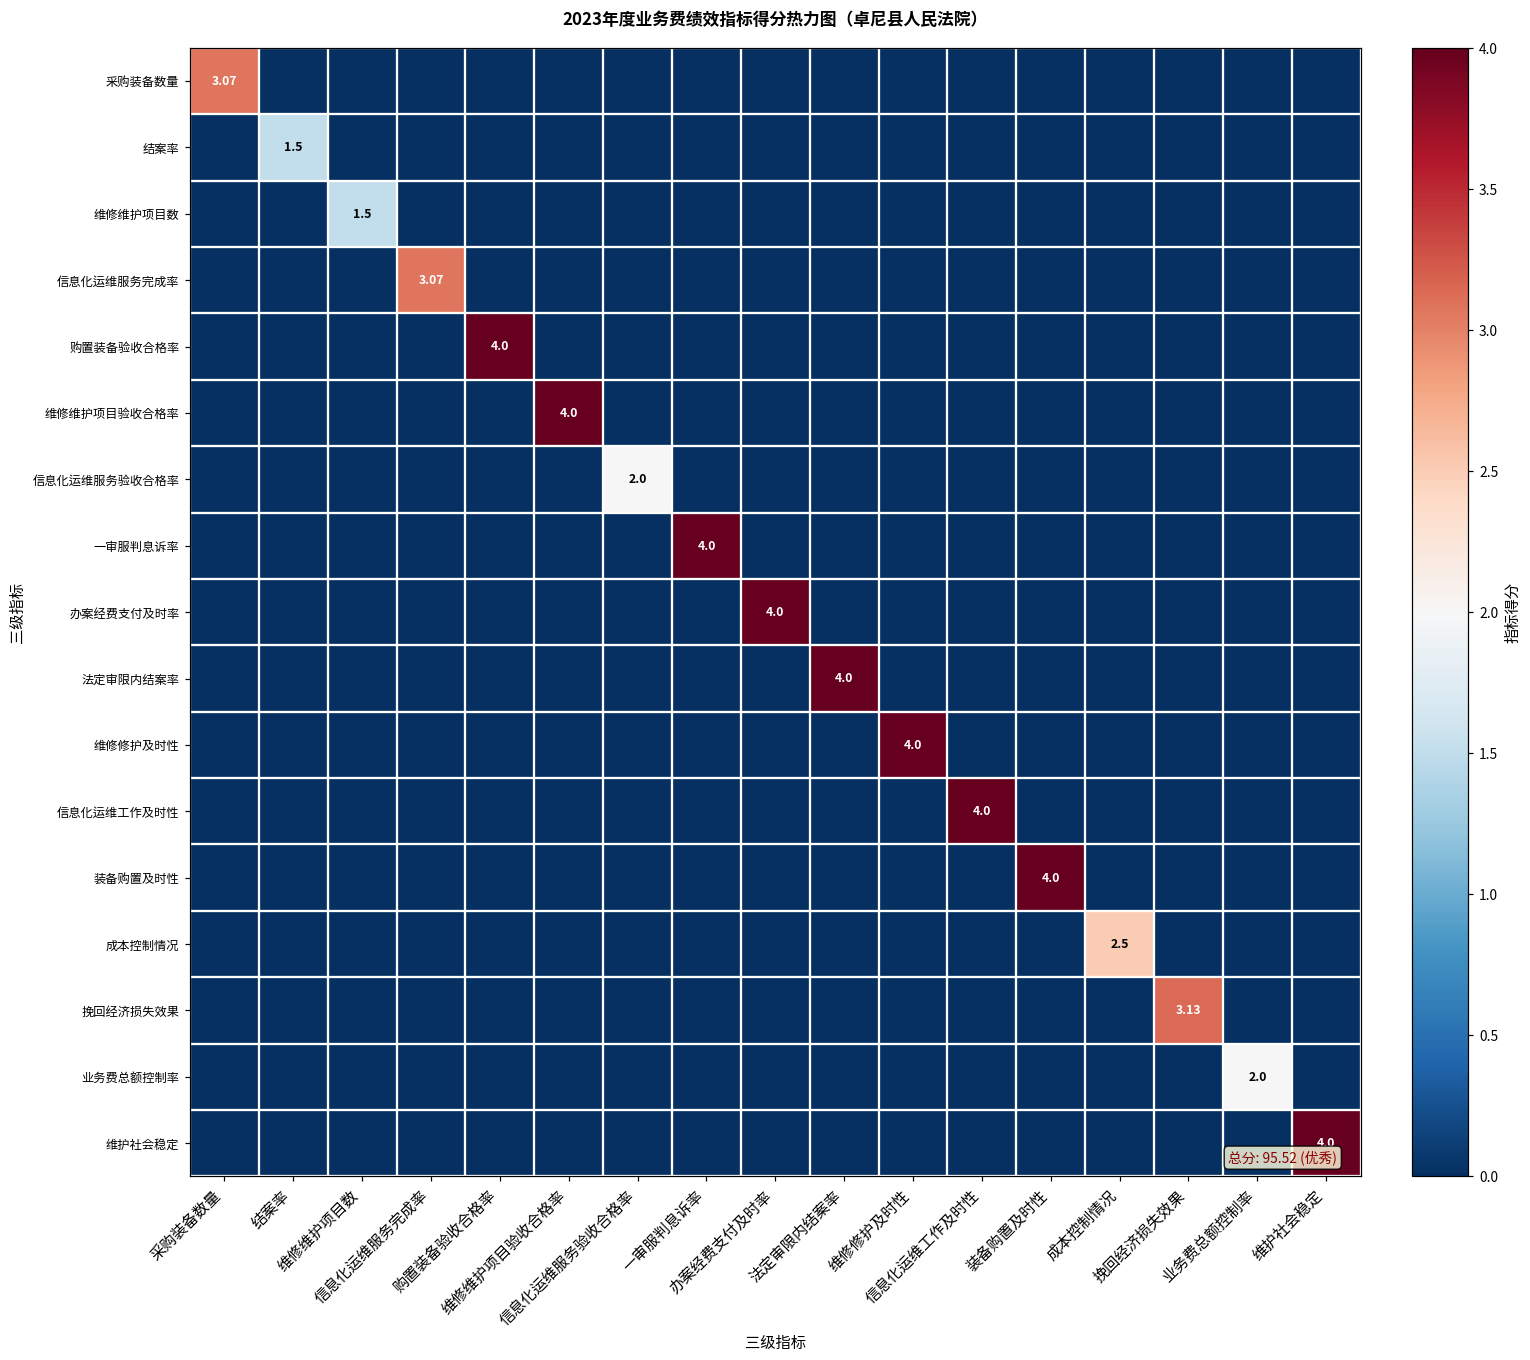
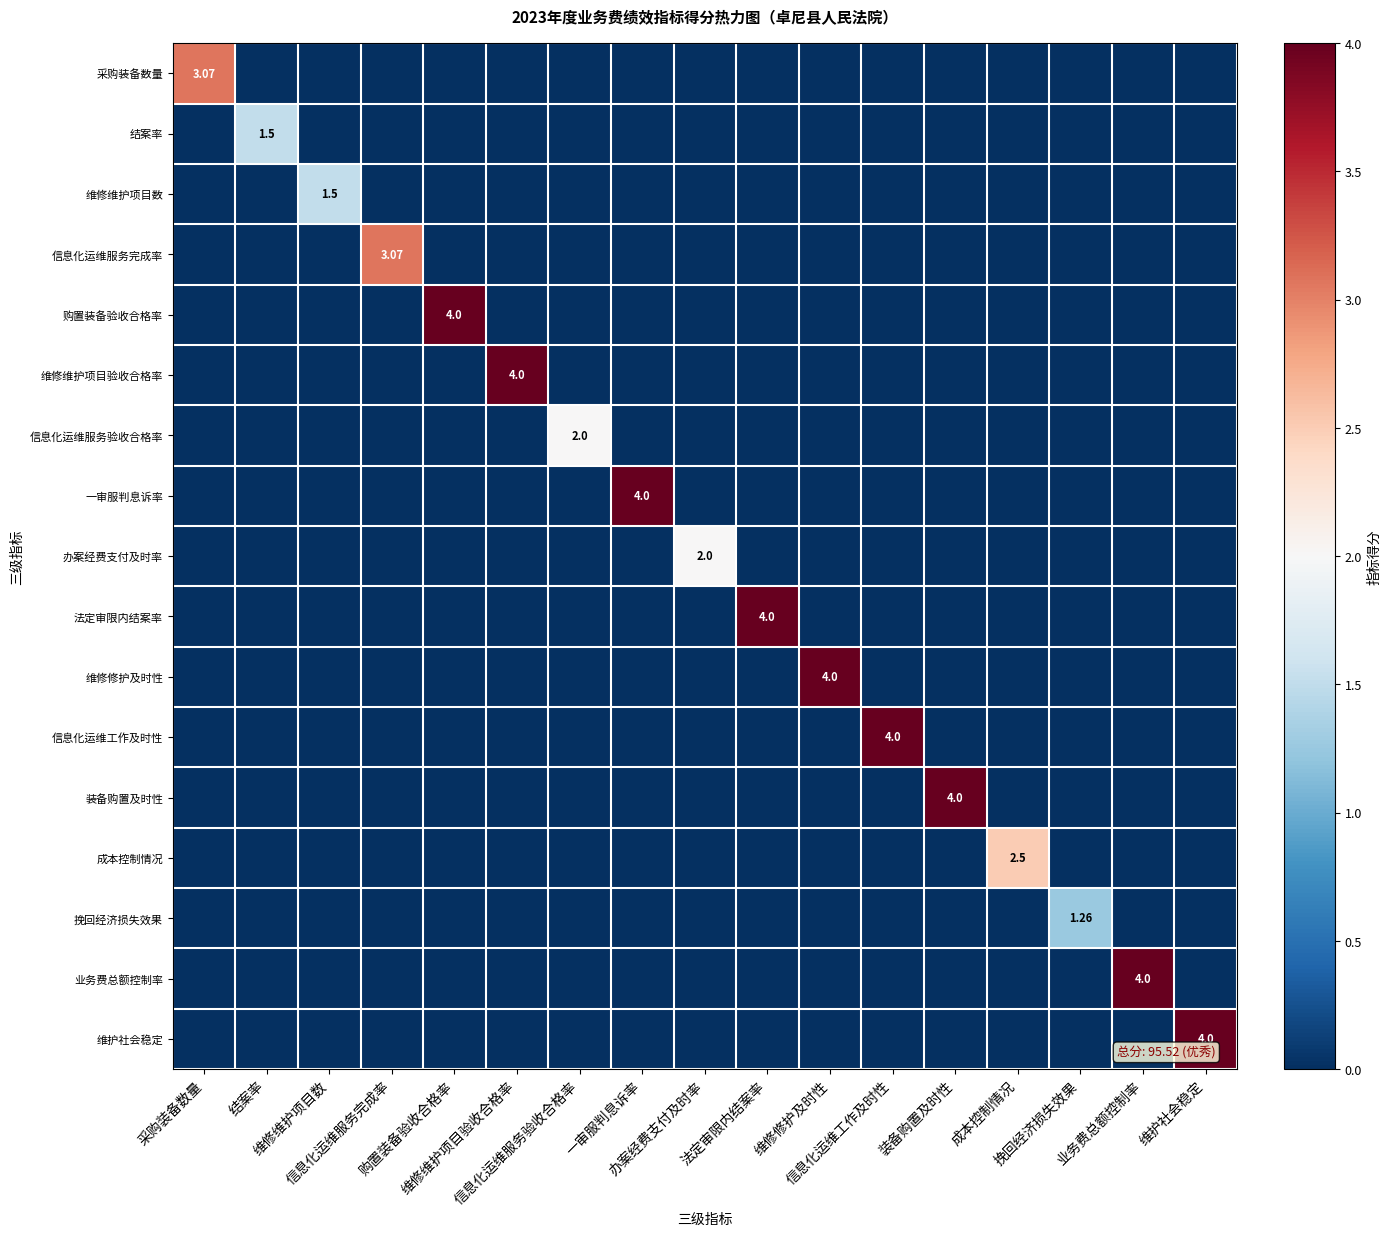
  {
    "采购装备数量": {
      "采购装备数量": 3.07
    },
    "结案率": {
      "结案率": 1.5
    },
    "维修维护项目数": {
      "维修维护项目数": 1.5
    },
    "信息化运维服务完成率": {
      "信息化运维服务完成率": 3.07
    },
    "购置装备验收合格率": {
      "购置装备验收合格率": 4.0
    },
    "维修维护项目验收合格率": {
      "维修维护项目验收合格率": 4.0
    },
    "信息化运维服务验收合格率": {
      "信息化运维服务验收合格率": 2.0
    },
    "一审服判息诉率": {
      "一审服判息诉率": 4.0
    },
    "办案经费支付及时率": {
-     "办案经费支付及时率": 4.0
+     "办案经费支付及时率": 2.0
    },
    "法定审限内结案率": {
      "法定审限内结案率": 4.0
    },
    "维修修护及时性": {
      "维修修护及时性": 4.0
    },
    "信息化运维工作及时性": {
      "信息化运维工作及时性": 4.0
    },
    "装备购置及时性": {
      "装备购置及时性": 4.0
    },
    "成本控制情况": {
      "成本控制情况": 2.5
    },
    "挽回经济损失效果": {
-     "挽回经济损失效果": 3.13
+     "挽回经济损失效果": 1.26
    },
    "业务费总额控制率": {
-     "业务费总额控制率": 2.0
+     "业务费总额控制率": 4.0
    }
  }
